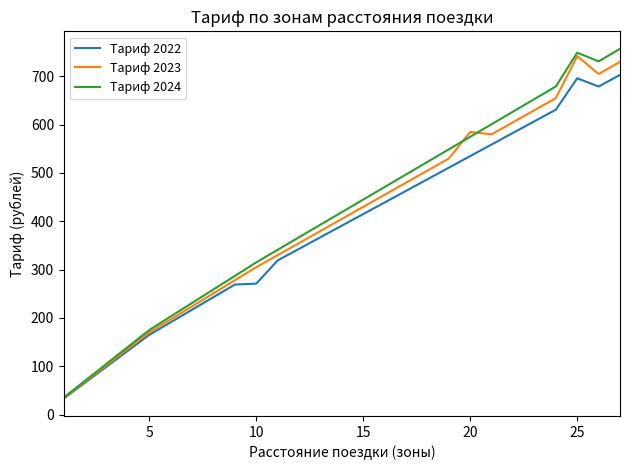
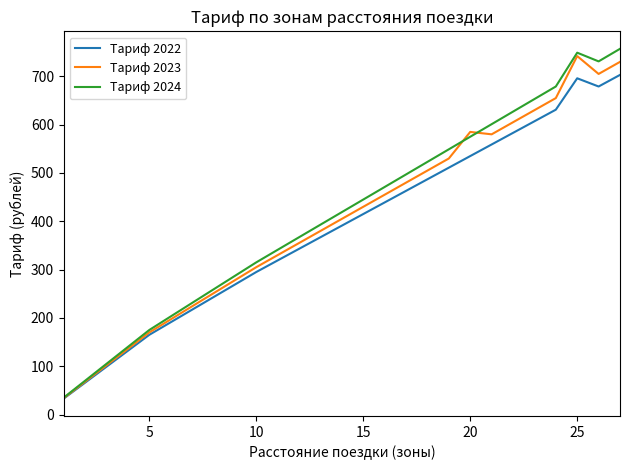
  {
    "Тариф 2022": {
-     "10": 270,
+     "10": 300,
      "15": 420,
      "20": 540,
      "25": 700
    },
    "Тариф 2023": {
      "10": 310,
      "15": 430,
      "20": 590,
      "25": 740
    },
    "Тариф 2024": {
      "10": 320,
      "15": 450,
      "20": 580,
      "25": 750
    }
  }
